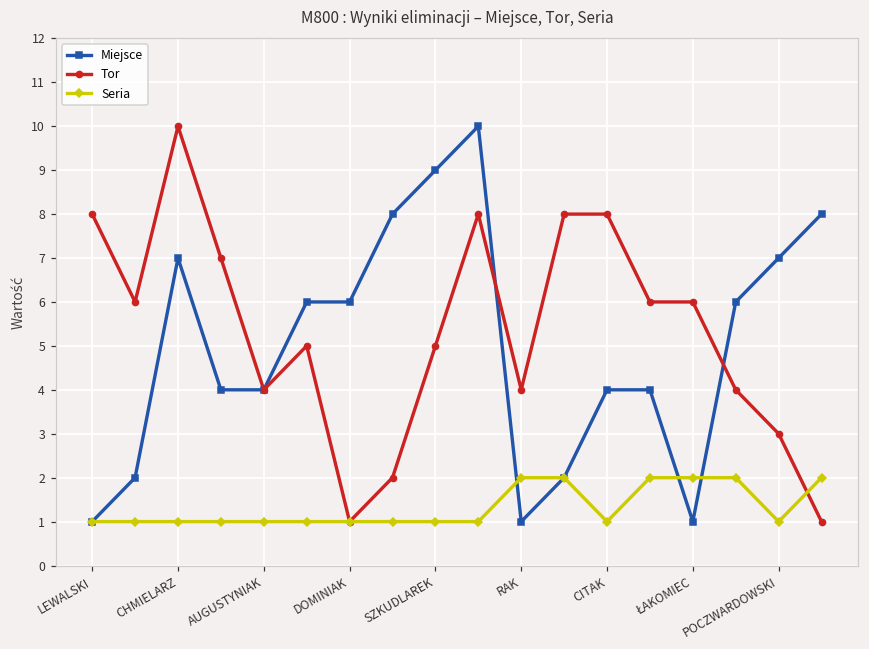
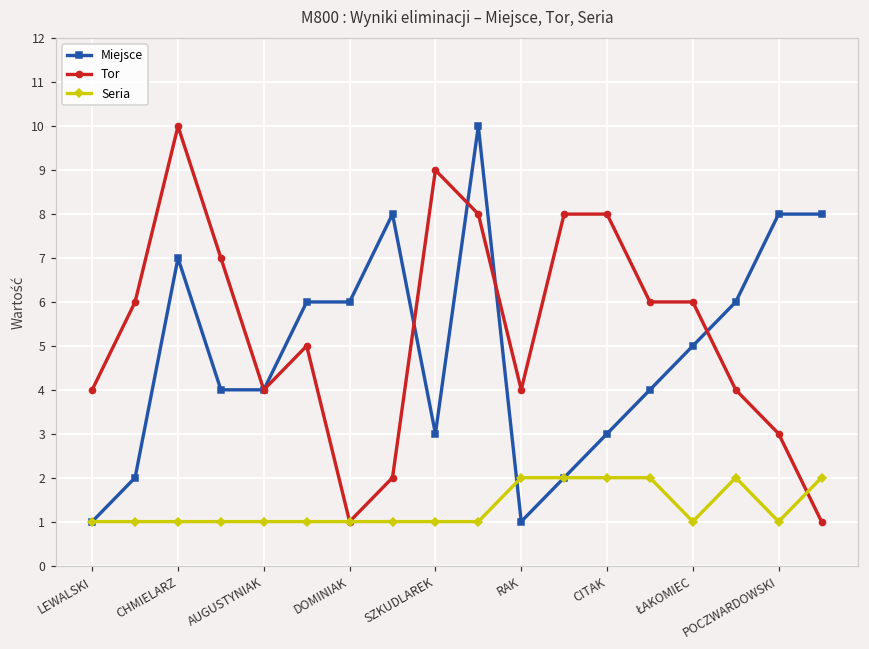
  {
    "Miejsce": {
      "CHMIELARZ": 7,
      "DOMINIAK": 6,
-     "SZKUDLAREK": 9,
+     "SZKUDLAREK": 3,
      "RAK": 1,
-     "CITAK": 4,
-     "ŁAKOMIEC": 1,
-     "POCZWARDOWSKI": 7
+     "CITAK": 3,
+     "ŁAKOMIEC": 5,
+     "POCZWARDOWSKI": 8
    },
    "Tor": {
-     "LEWALSKI": 8,
+     "LEWALSKI": 4,
      "CHMIELARZ": 10,
-     "SZKUDLAREK": 5,
+     "SZKUDLAREK": 9,
      "RAK": 4,
      "CITAK": 8,
      "ŁAKOMIEC": 6,
      "POCZWARDOWSKI": 3
    },
    "Seria": {
      "CHMIELARZ": 1,
      "AUGUSTYNIAK": 1,
      "SZKUDLAREK": 1,
      "RAK": 2,
-     "CITAK": 1,
-     "ŁAKOMIEC": 2,
+     "CITAK": 2,
+     "ŁAKOMIEC": 1,
      "POCZWARDOWSKI": 1
    }
  }
